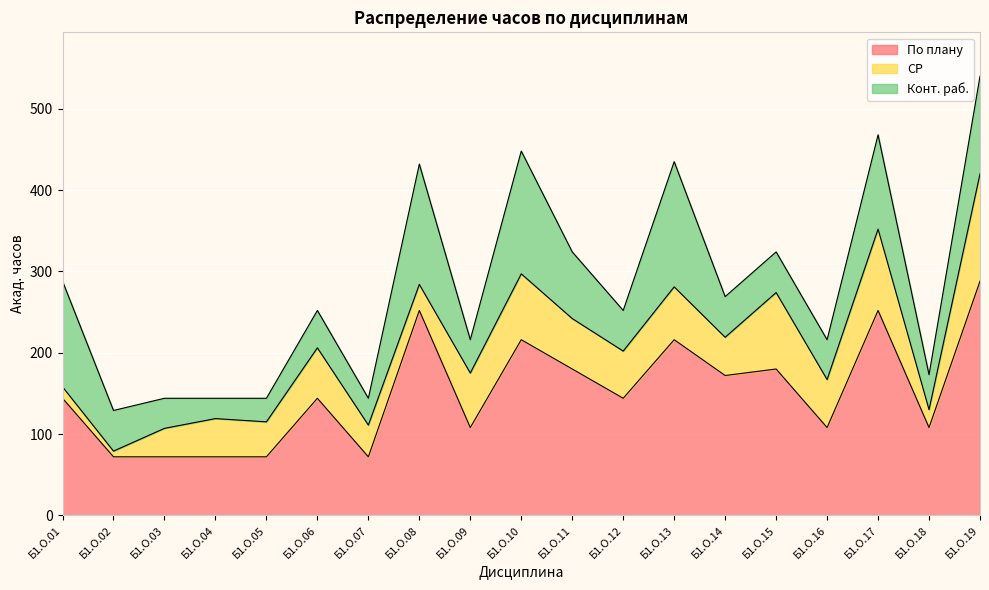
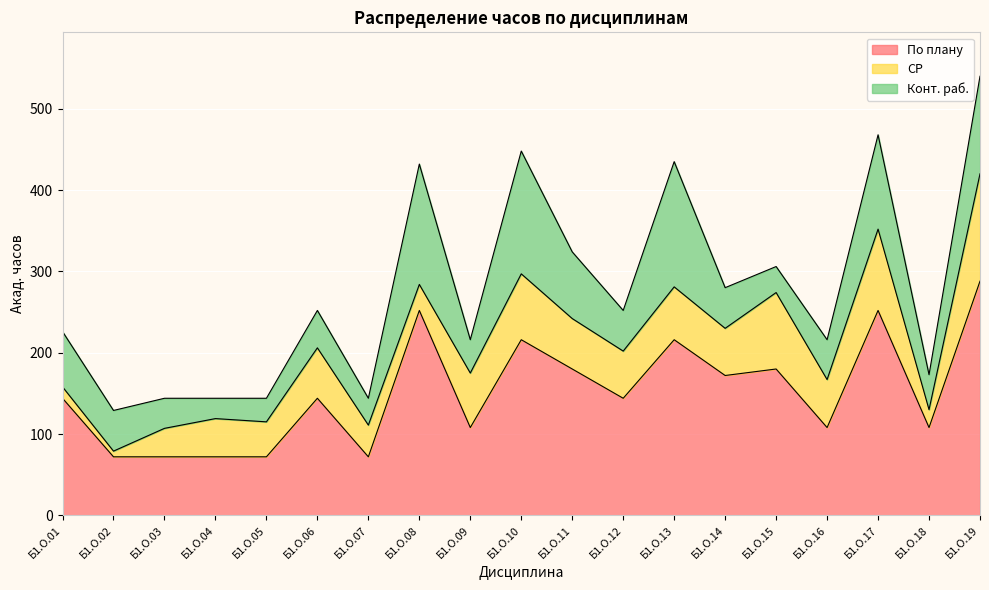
  {
    "По плану": {
      "Б1.О.01": 140,
      "Б1.О.02": 70,
      "Б1.О.03": 70,
      "Б1.О.04": 70,
      "Б1.О.05": 70,
      "Б1.О.06": 140,
      "Б1.О.07": 70,
      "Б1.О.08": 250,
      "Б1.О.09": 110,
      "Б1.О.10": 220,
      "Б1.О.11": 180,
      "Б1.О.12": 140,
      "Б1.О.13": 220,
      "Б1.О.14": 170,
      "Б1.О.15": 180,
      "Б1.О.16": 110,
      "Б1.О.17": 250,
      "Б1.О.18": 110,
      "Б1.О.19": 290
    },
    "СР": {
      "Б1.О.01": 10,
      "Б1.О.02": 10,
      "Б1.О.03": 40,
      "Б1.О.04": 50,
      "Б1.О.05": 40,
      "Б1.О.06": 60,
      "Б1.О.07": 40,
      "Б1.О.08": 30,
      "Б1.О.09": 70,
      "Б1.О.10": 80,
      "Б1.О.11": 60,
      "Б1.О.12": 60,
      "Б1.О.13": 70,
-     "Б1.О.14": 50,
+     "Б1.О.14": 60,
      "Б1.О.15": 90,
      "Б1.О.16": 60,
      "Б1.О.17": 100,
      "Б1.О.18": 20,
      "Б1.О.19": 130
    },
    "Конт. раб.": {
-     "Б1.О.01": 130,
+     "Б1.О.01": 70,
      "Б1.О.02": 50,
      "Б1.О.03": 40,
      "Б1.О.04": 30,
      "Б1.О.05": 30,
      "Б1.О.06": 50,
      "Б1.О.07": 30,
      "Б1.О.08": 150,
      "Б1.О.09": 40,
      "Б1.О.10": 150,
      "Б1.О.11": 80,
      "Б1.О.12": 50,
      "Б1.О.13": 150,
      "Б1.О.14": 50,
-     "Б1.О.15": 50,
+     "Б1.О.15": 30,
      "Б1.О.16": 50,
      "Б1.О.17": 120,
      "Б1.О.18": 40,
      "Б1.О.19": 120
    }
  }
